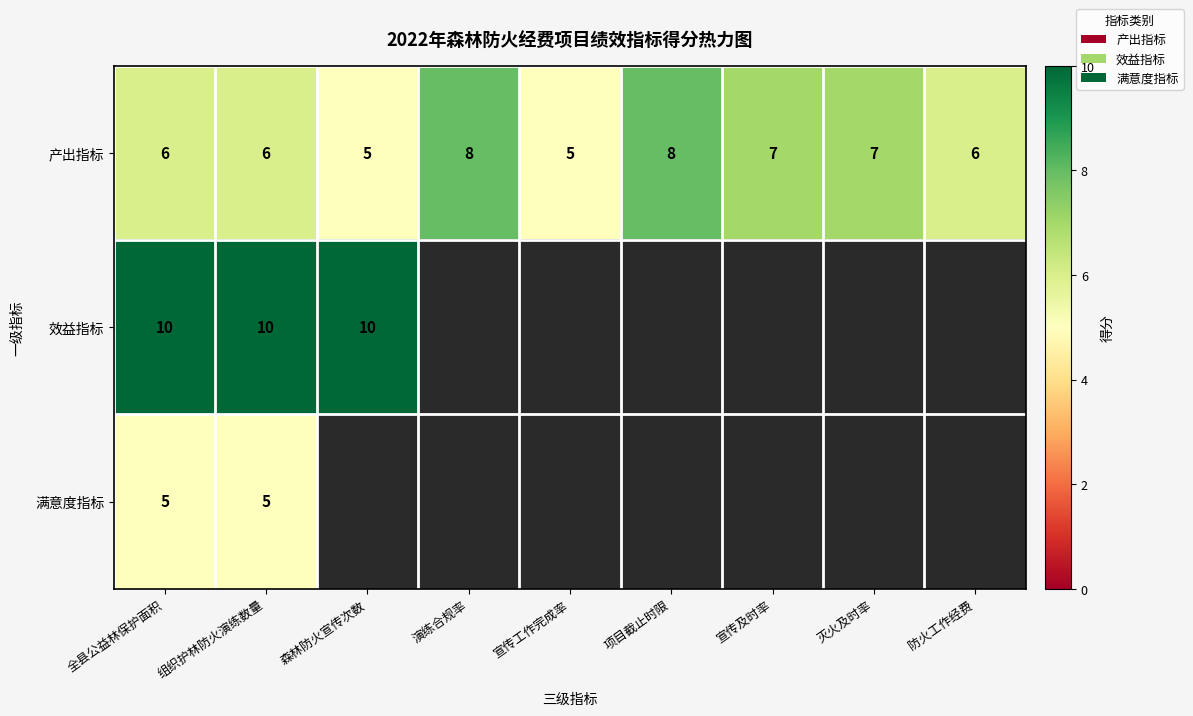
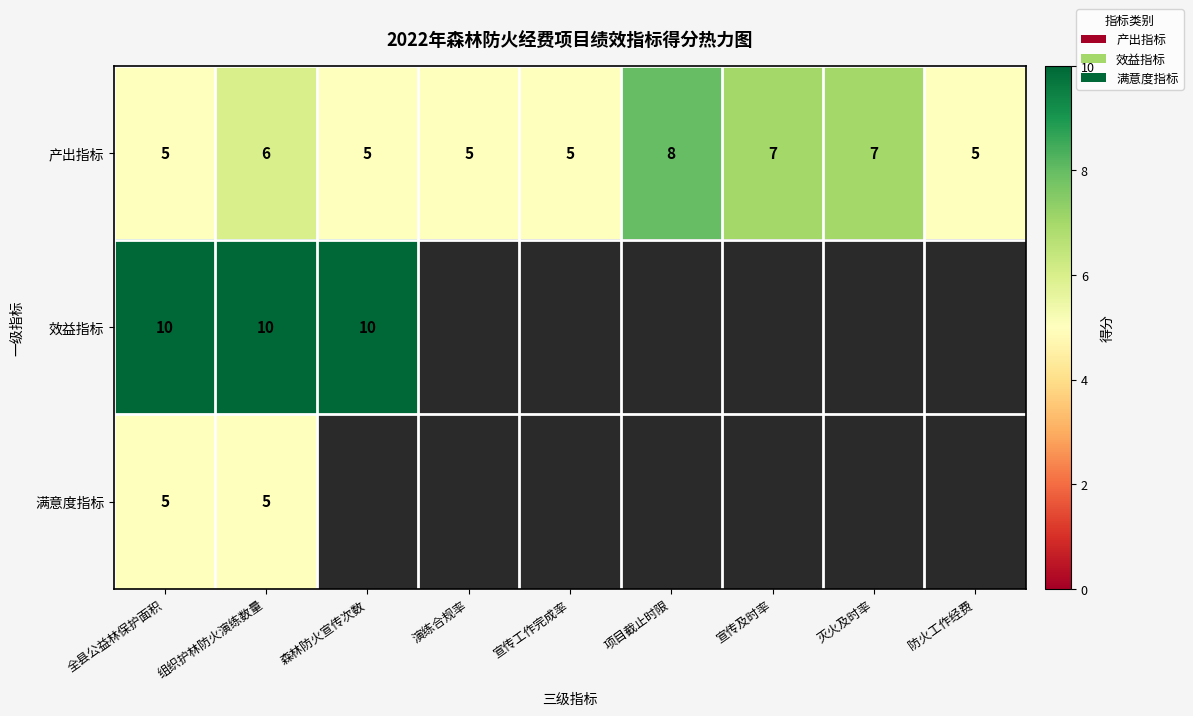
  {
    "产出指标": {
-     "全县公益林保护面积": 6,
+     "全县公益林保护面积": 5,
      "组织护林防火演练数量": 6,
      "森林防火宣传次数": 5,
-     "演练合规率": 8,
+     "演练合规率": 5,
      "宣传工作完成率": 5,
      "项目截止时限": 8,
      "宣传及时率": 7,
      "灭火及时率": 7,
-     "防火工作经费": 6
+     "防火工作经费": 5
    },
    "效益指标": {
      "全县公益林保护面积": 10,
      "组织护林防火演练数量": 10,
      "森林防火宣传次数": 10
    },
    "满意度指标": {
      "全县公益林保护面积": 5,
      "组织护林防火演练数量": 5
    }
  }
